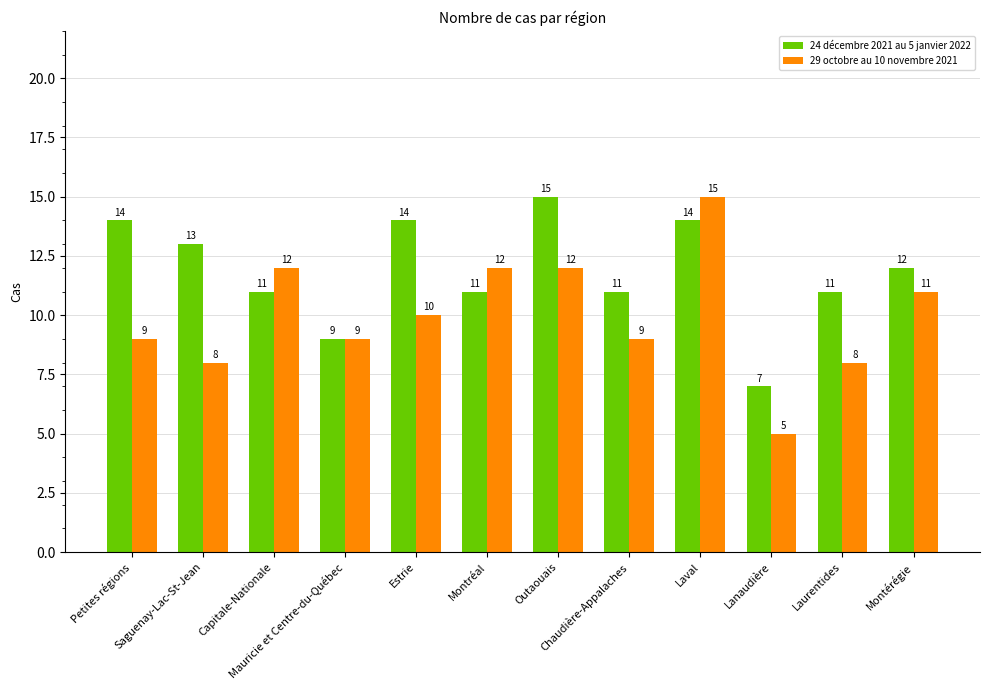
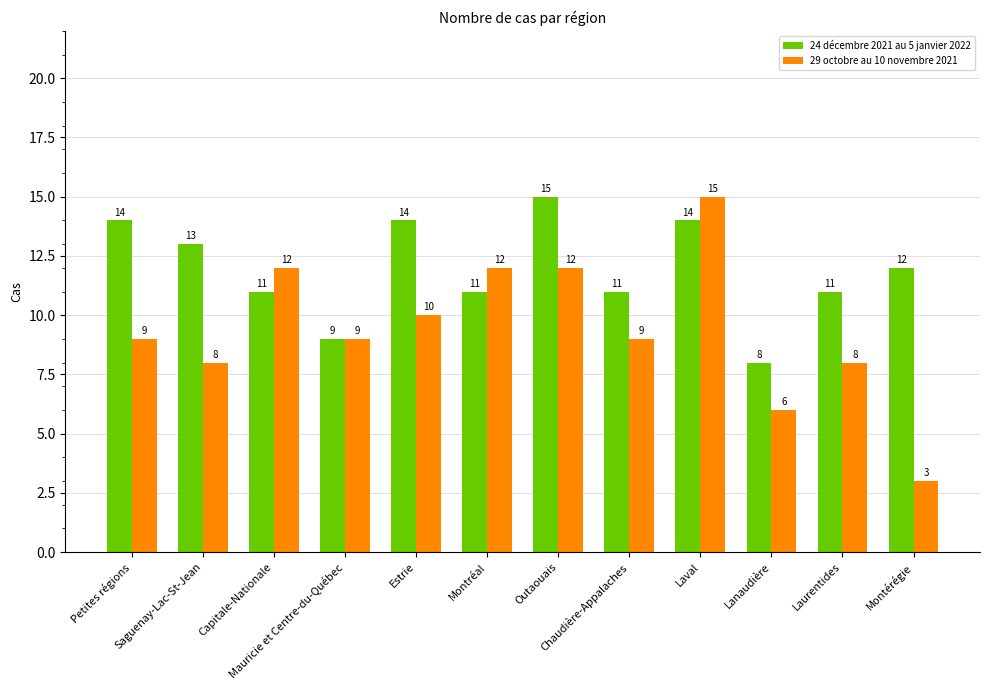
  {
    "24 décembre 2021 au 5 janvier 2022": {
      "Petites régions": 14,
      "Saguenay-Lac-St-Jean": 13,
      "Capitale-Nationale": 11,
      "Mauricie et Centre-du-Québec": 9,
      "Estrie": 14,
      "Montréal": 11,
      "Outaouais": 15,
      "Chaudière-Appalaches": 11,
      "Laval": 14,
-     "Lanaudière": 7,
+     "Lanaudière": 8,
      "Laurentides": 11,
      "Montérégie": 12
    },
    "29 octobre au 10 novembre 2021": {
      "Petites régions": 9,
      "Saguenay-Lac-St-Jean": 8,
      "Capitale-Nationale": 12,
      "Mauricie et Centre-du-Québec": 9,
      "Estrie": 10,
      "Montréal": 12,
      "Outaouais": 12,
      "Chaudière-Appalaches": 9,
      "Laval": 15,
-     "Lanaudière": 5,
+     "Lanaudière": 6,
      "Laurentides": 8,
-     "Montérégie": 11
+     "Montérégie": 3
    }
  }
